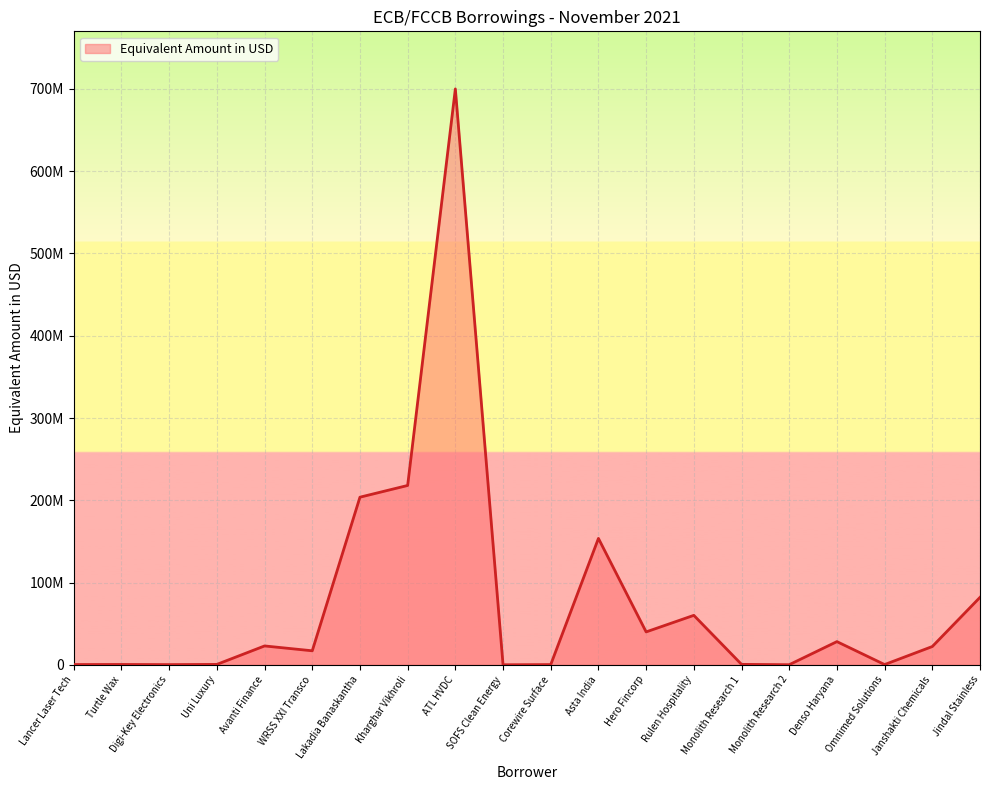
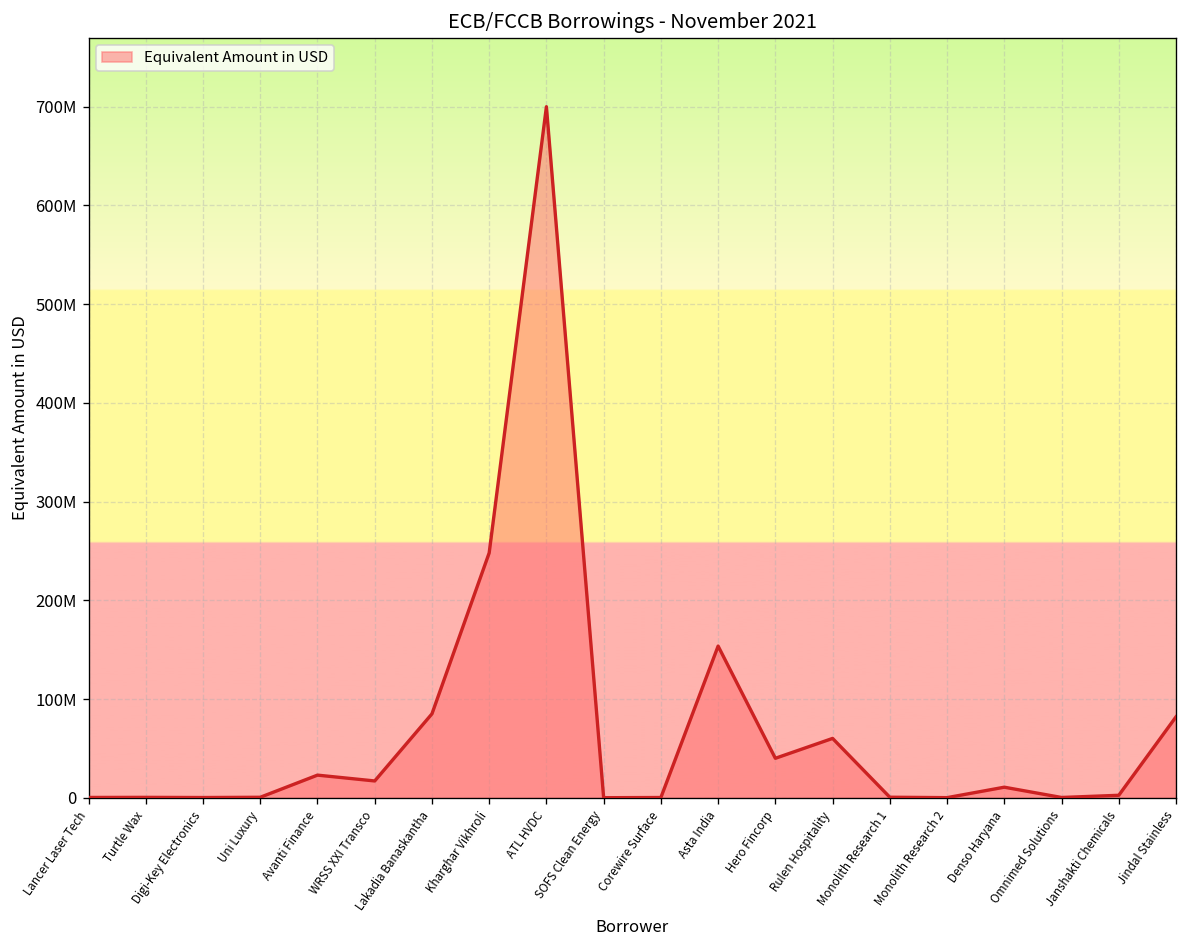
  {
    "Lancer Laser Tech": 0,
    "Turtle Wax": 0,
    "Digi-Key Electronics": 0,
    "Uni Luxury": 0,
    "Avanti Finance": 20000000,
    "WRSS XXI Transco": 20000000,
-   "Lakadia Banaskantha": 200000000,
-   "Kharghar Vikhroli": 220000000,
+   "Lakadia Banaskantha": 90000000,
+   "Kharghar Vikhroli": 250000000,
    "ATL HVDC": 700000000,
    "SOFS Clean Energy": 0,
    "Corewire Surface": 0,
    "Asta India": 150000000,
    "Hero Fincorp": 40000000,
    "Rulen Hospitality": 60000000,
    "Monolith Research 1": 0,
    "Monolith Research 2": 0,
-   "Denso Haryana": 30000000,
+   "Denso Haryana": 10000000,
    "Omnimed Solutions": 0,
-   "Janshakti Chemicals": 20000000,
+   "Janshakti Chemicals": 0,
    "Jindal Stainless": 80000000
  }
